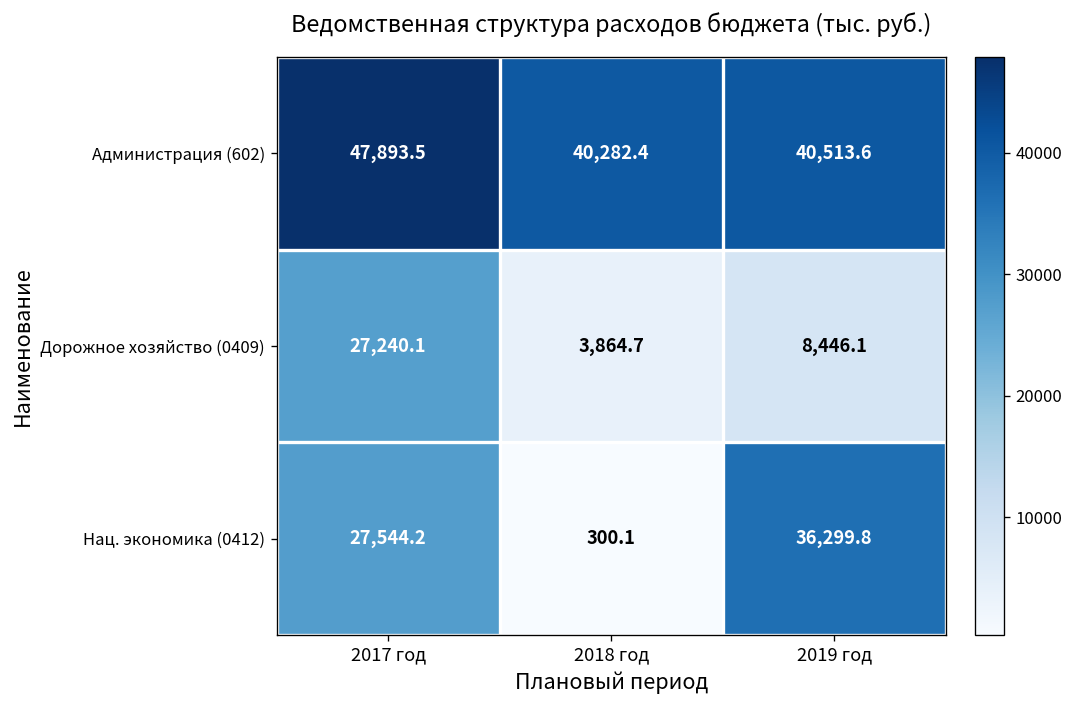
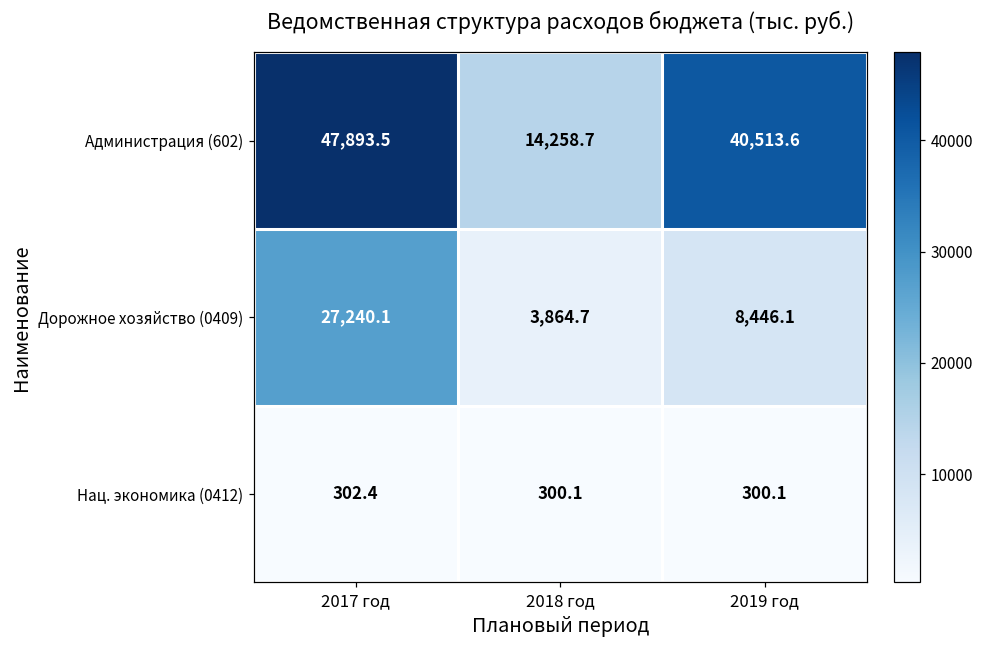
  {
    "Администрация (602)": {
      "2017 год": "47,893.5",
-     "2018 год": "40,282.4",
+     "2018 год": "14,258.7",
      "2019 год": "40,513.6"
    },
    "Дорожное хозяйство (0409)": {
      "2017 год": "27,240.1",
      "2018 год": "3,864.7",
      "2019 год": "8,446.1"
    },
    "Нац. экономика (0412)": {
-     "2017 год": "27,544.2",
+     "2017 год": "302.4",
      "2018 год": "300.1",
-     "2019 год": "36,299.8"
+     "2019 год": "300.1"
    }
  }
